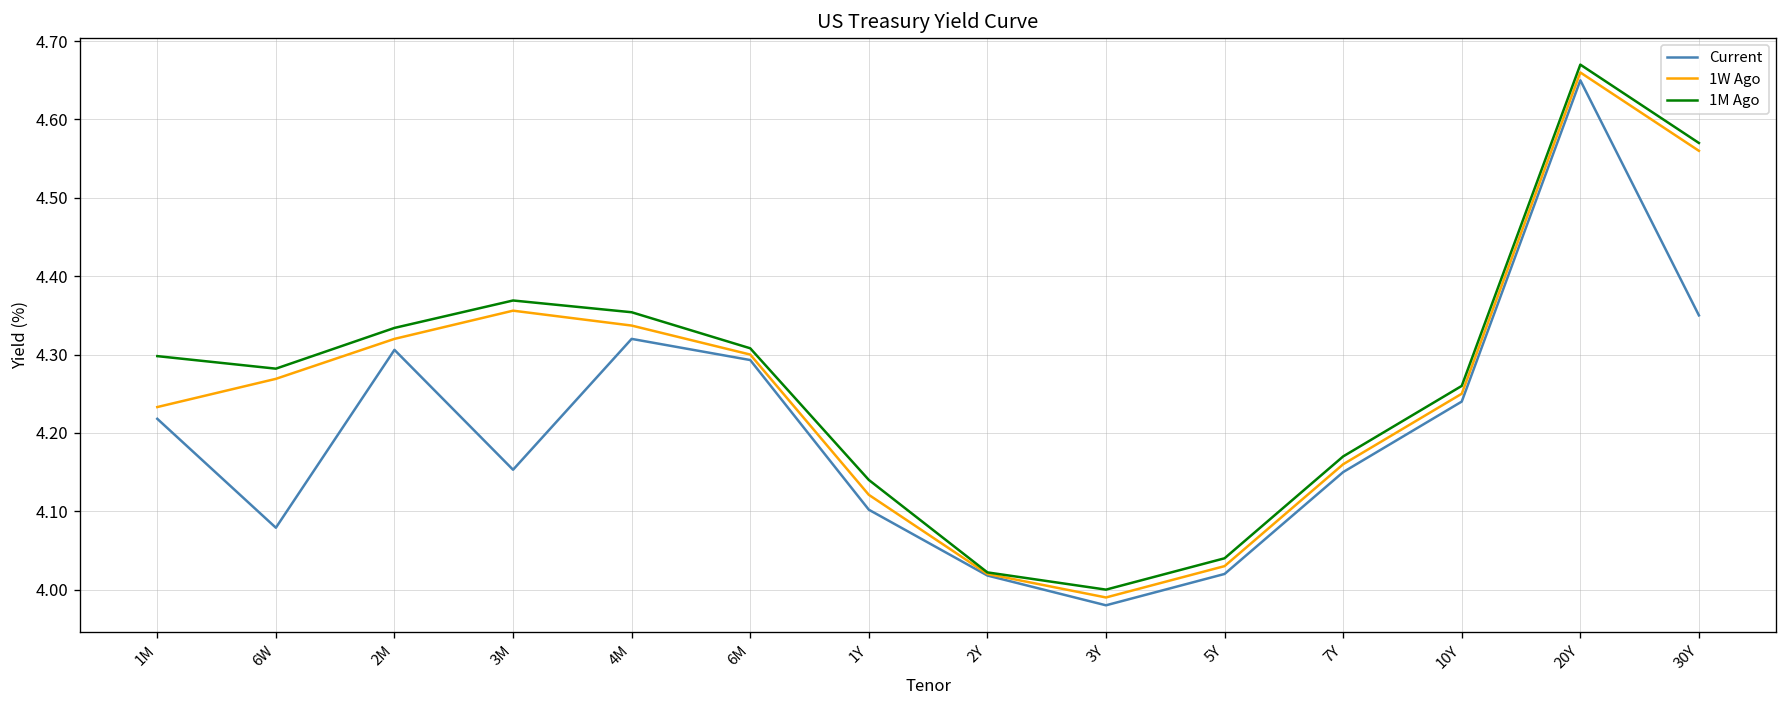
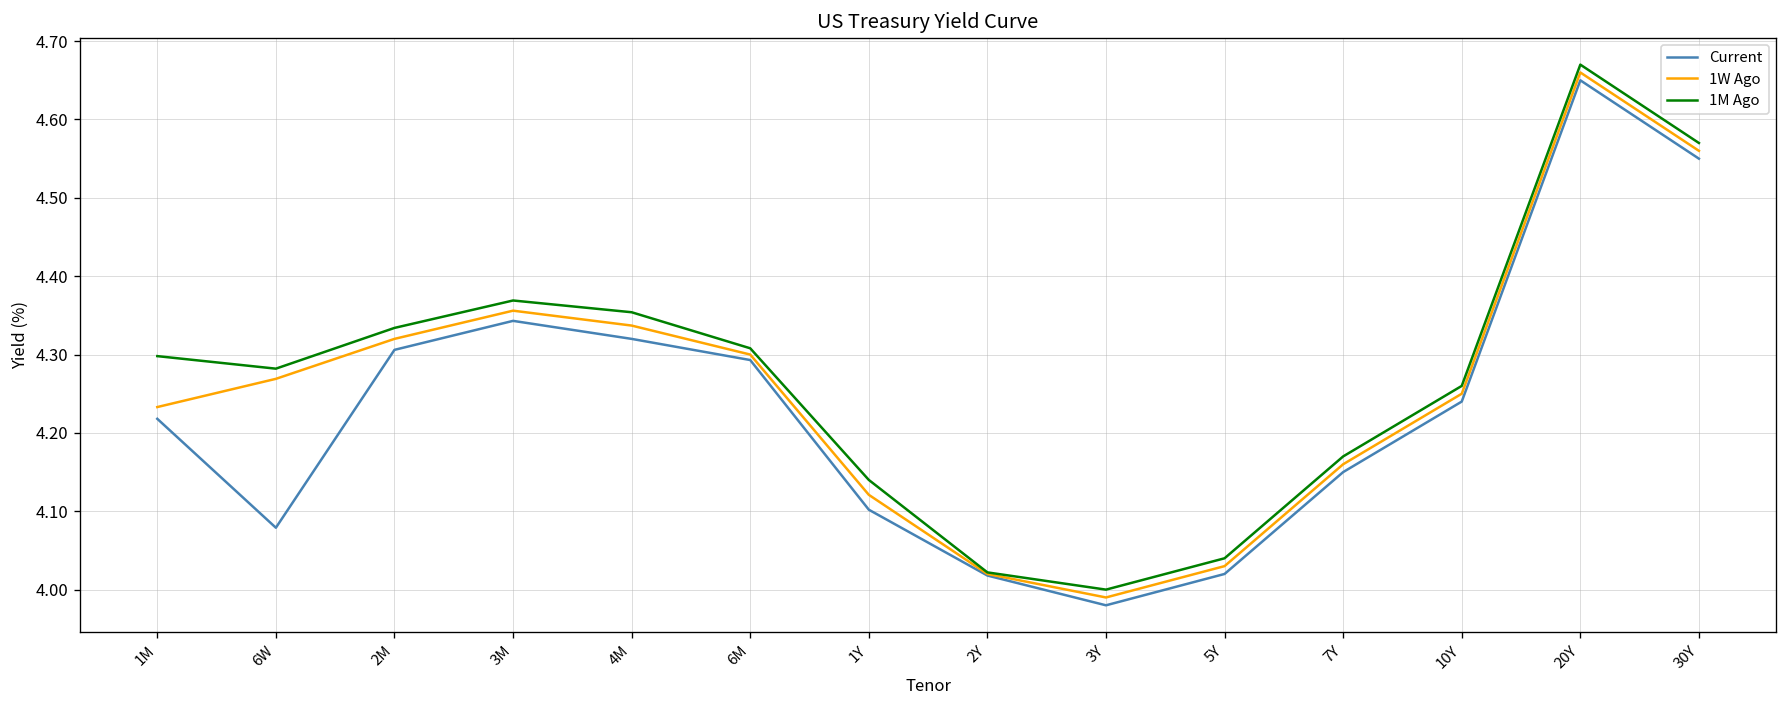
  {
    "Current": {
      "1M": 4.22,
      "6W": 4.08,
      "2M": 4.31,
-     "3M": 4.15,
+     "3M": 4.34,
      "4M": 4.32,
      "6M": 4.29,
      "1Y": 4.10,
      "3Y": 3.98,
      "5Y": 4.02,
      "7Y": 4.15,
      "10Y": 4.24,
      "20Y": 4.65,
-     "30Y": 4.35
+     "30Y": 4.55
    },
    "1W Ago": {
      "1M": 4.23,
      "6W": 4.27,
      "2M": 4.32,
      "3M": 4.36,
      "4M": 4.34,
      "6M": 4.30,
      "1Y": 4.12,
      "3Y": 3.99,
      "5Y": 4.03,
      "7Y": 4.16,
      "10Y": 4.25,
      "20Y": 4.66,
      "30Y": 4.56
    },
    "1M Ago": {
      "1M": 4.30,
      "6W": 4.28,
      "2M": 4.33,
      "3M": 4.37,
      "4M": 4.35,
      "6M": 4.31,
      "1Y": 4.14,
      "3Y": 4.00,
      "5Y": 4.04,
      "7Y": 4.17,
      "10Y": 4.26,
      "20Y": 4.67,
      "30Y": 4.57
    }
  }
